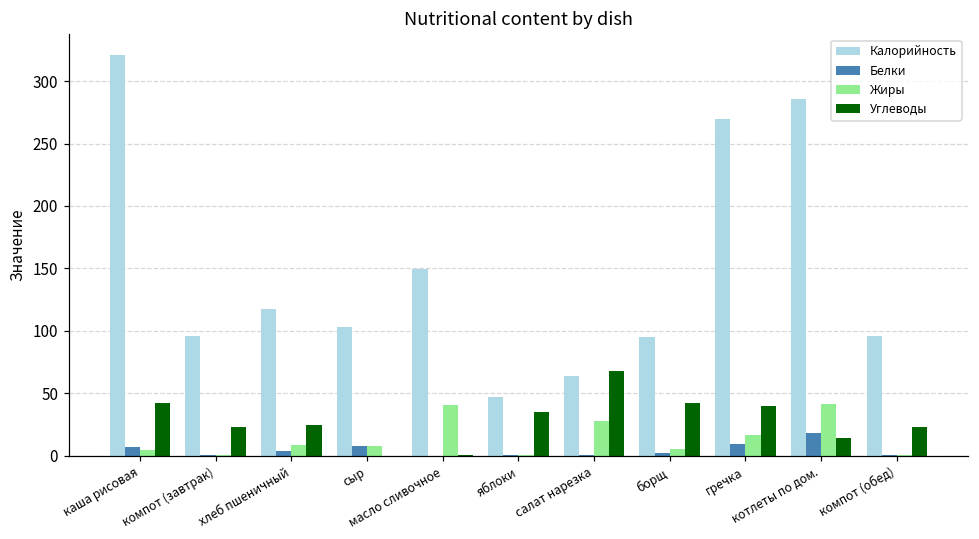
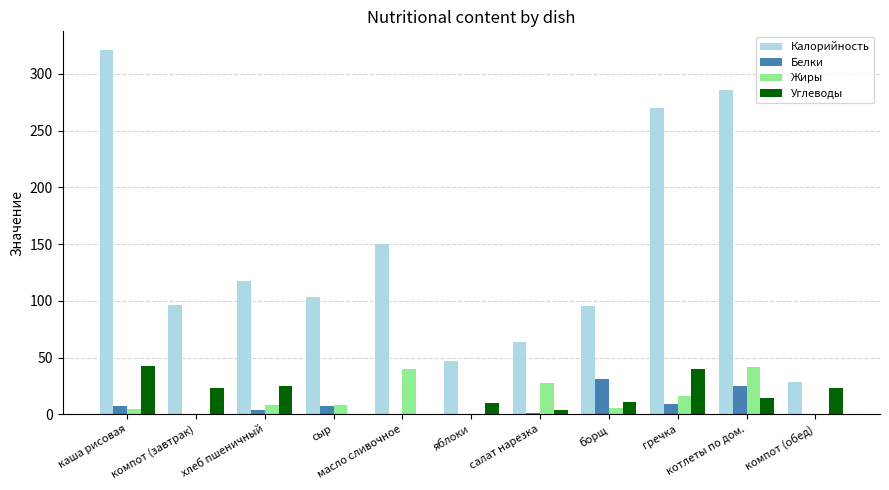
  {
    "Калорийность": {
      "каша рисовая": 321,
      "компот (завтрак)": 96,
      "хлеб пшеничный": 118,
      "сыр": 103,
      "масло сливочное": 150,
      "яблоки": 47,
      "салат нарезка": 64,
      "борщ": 95,
      "гречка": 270,
      "котлеты по дом.": 286,
-     "компот (обед)": 96
+     "компот (обед)": 28
    },
    "Белки": {
      "каша рисовая": 7,
      "хлеб пшеничный": 4,
      "сыр": 8,
-     "борщ": 2,
+     "борщ": 31,
      "гречка": 9,
-     "котлеты по дом.": 18
+     "котлеты по дом.": 25
    },
    "Жиры": {
      "каша рисовая": 4,
      "хлеб пшеничный": 8,
      "сыр": 8,
      "масло сливочное": 40,
      "салат нарезка": 27,
      "борщ": 5,
      "гречка": 16,
      "котлеты по дом.": 42
    },
    "Углеводы": {
      "каша рисовая": 43,
      "компот (завтрак)": 23,
      "хлеб пшеничный": 25,
      "сыр": 0,
-     "яблоки": 35,
-     "салат нарезка": 68,
-     "борщ": 43,
+     "яблоки": 10,
+     "салат нарезка": 4,
+     "борщ": 11,
      "гречка": 40,
      "котлеты по дом.": 14,
      "компот (обед)": 23
    }
  }
